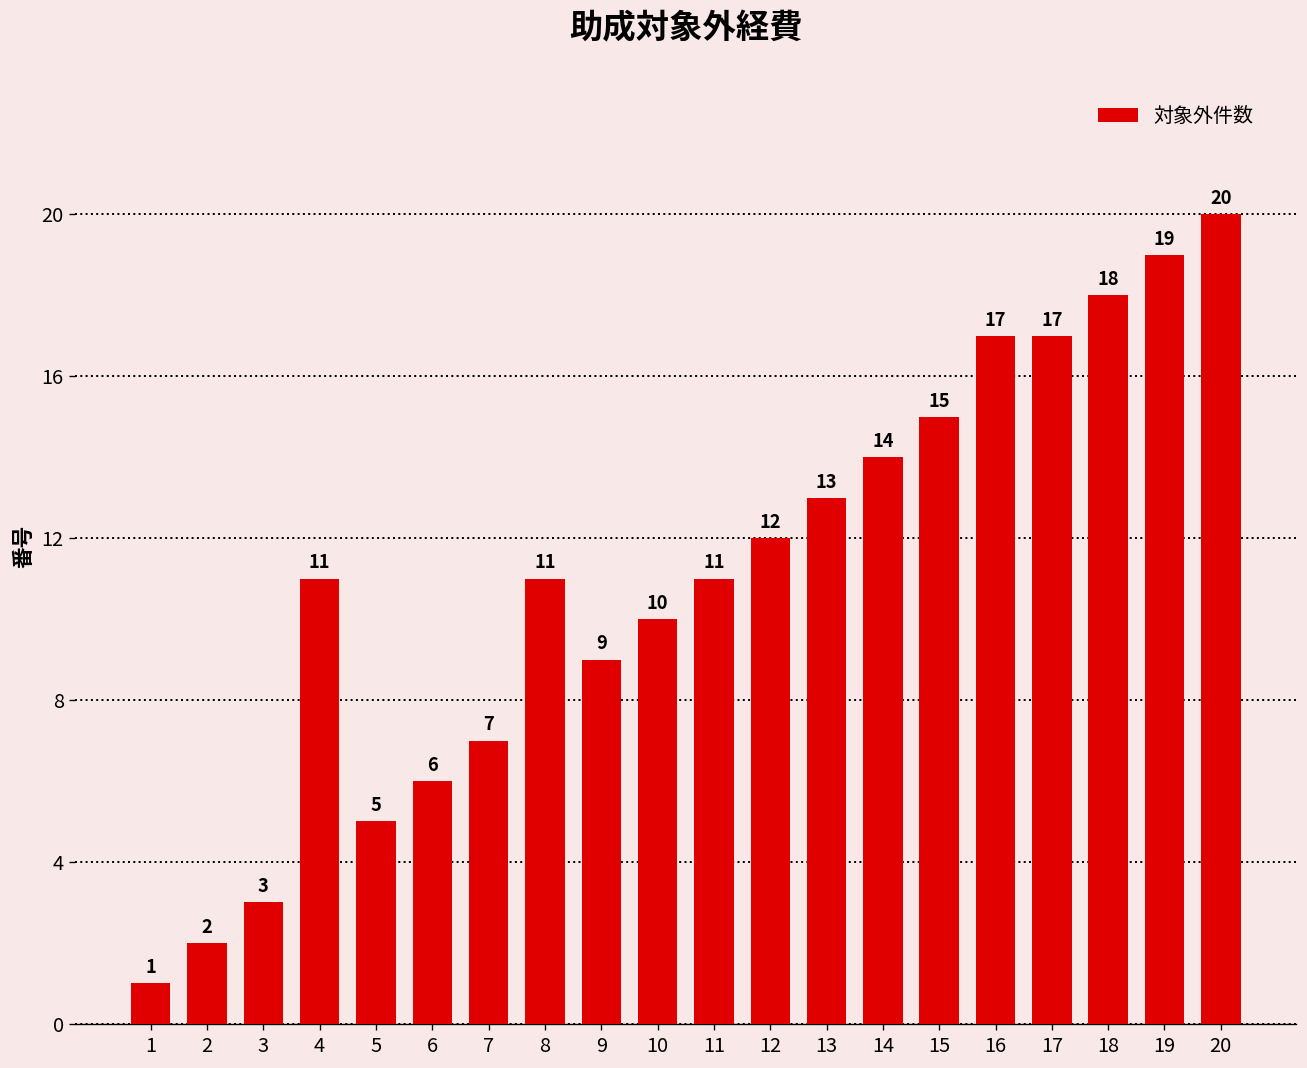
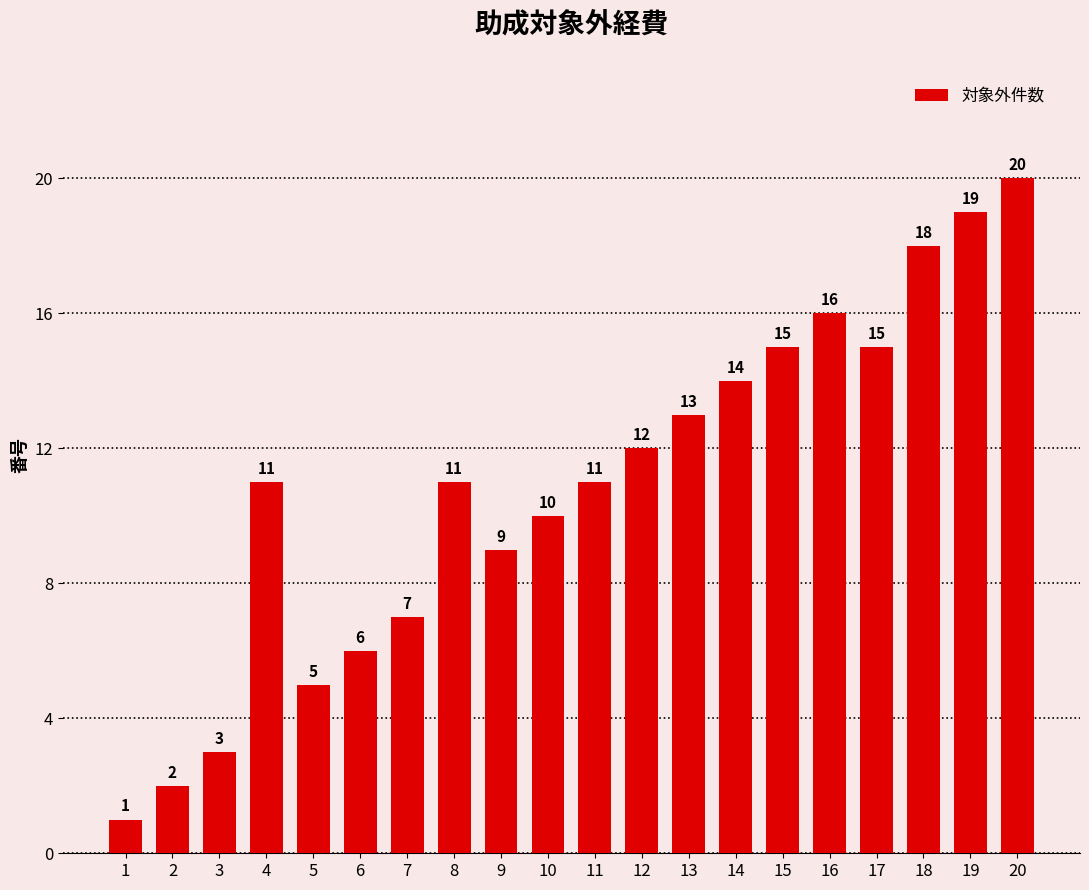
  {
    "1": 1,
    "2": 2,
    "3": 3,
    "4": 11,
    "5": 5,
    "6": 6,
    "7": 7,
    "8": 11,
    "9": 9,
    "10": 10,
    "11": 11,
    "12": 12,
    "13": 13,
    "14": 14,
    "15": 15,
-   "16": 17,
-   "17": 17,
+   "16": 16,
+   "17": 15,
    "18": 18,
    "19": 19,
    "20": 20
  }
